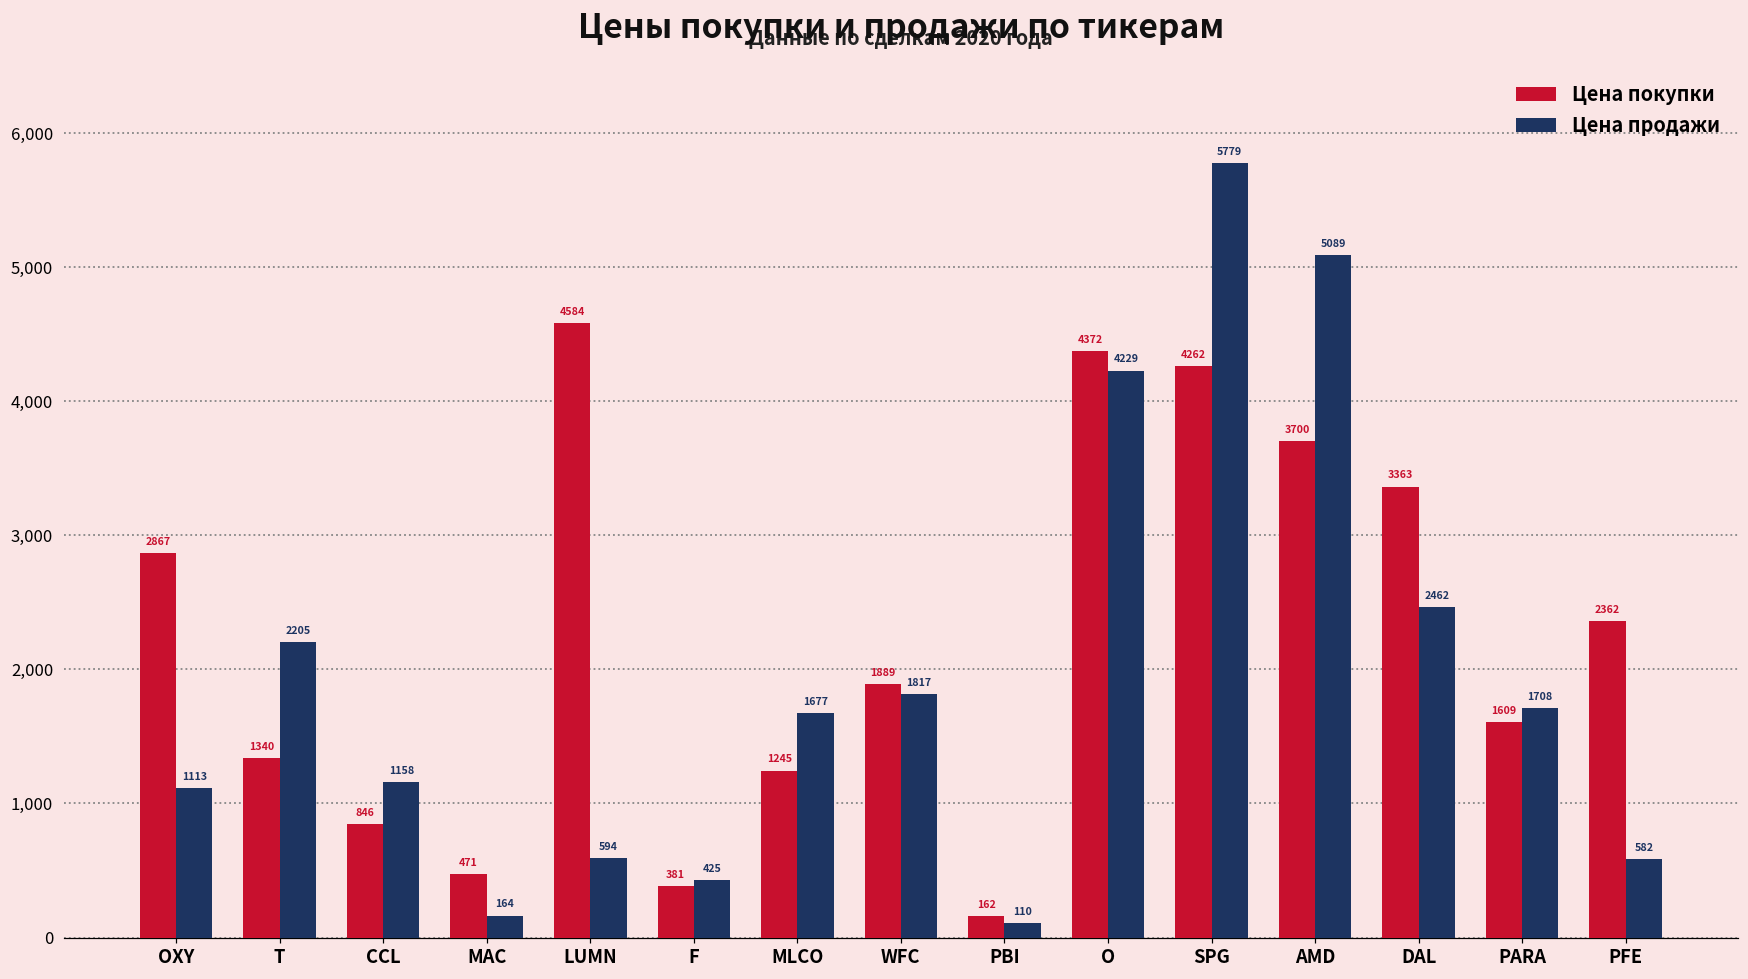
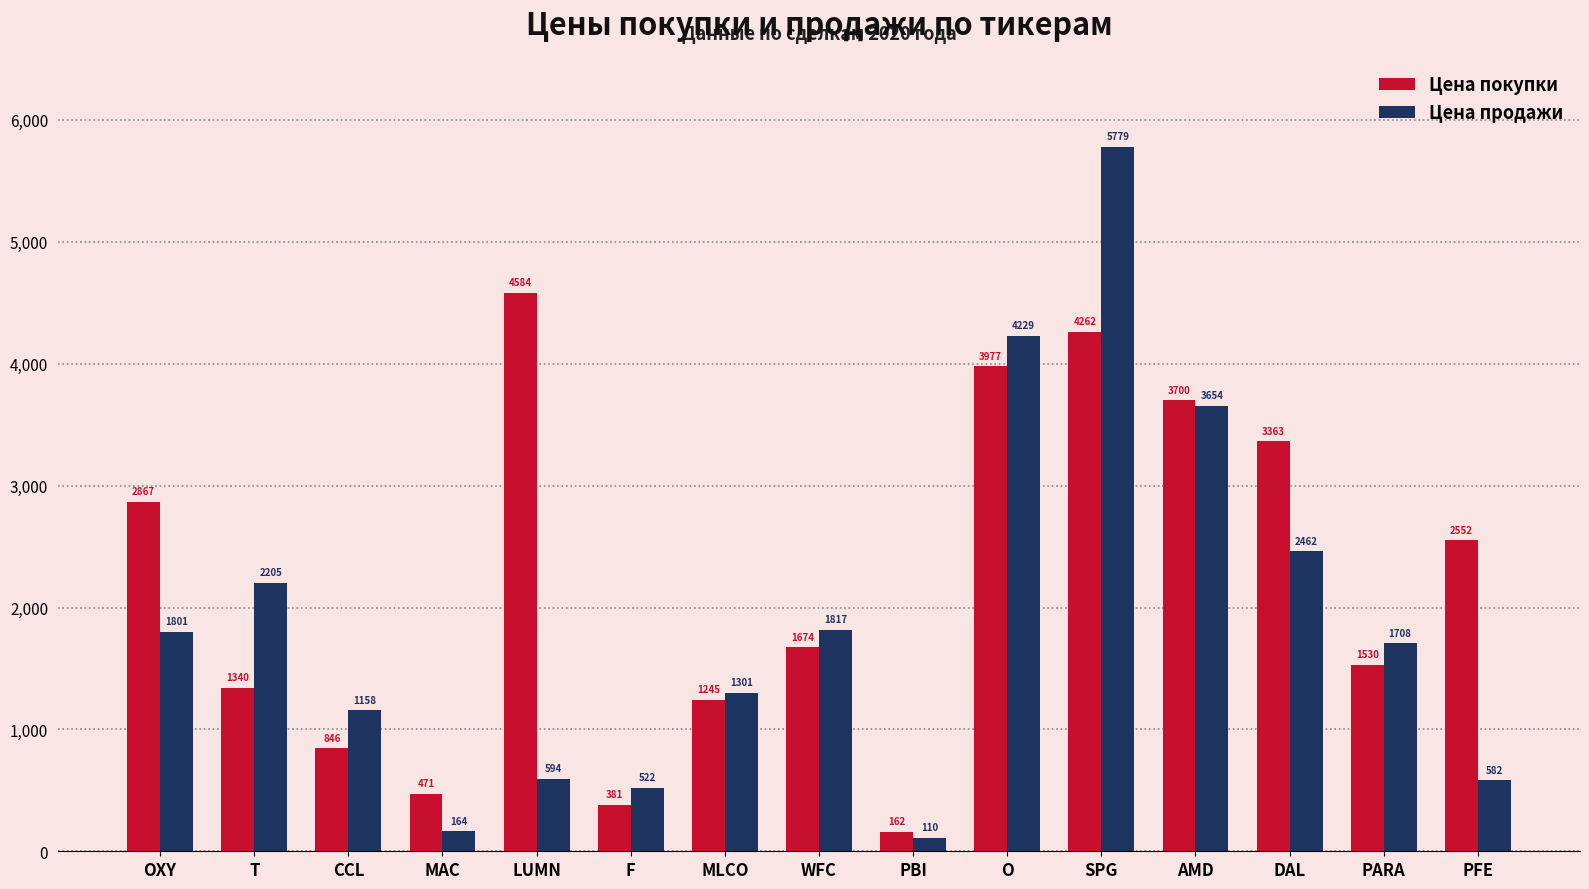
  {
    "Цена покупки": {
      "OXY": 2867,
      "T": 1340,
      "CCL": 846,
      "MAC": 471,
      "LUMN": 4584,
      "F": 381,
      "MLCO": 1245,
-     "WFC": 1889,
+     "WFC": 1674,
      "PBI": 162,
-     "O": 4372,
+     "O": 3977,
      "SPG": 4262,
      "AMD": 3700,
      "DAL": 3363,
-     "PARA": 1609,
-     "PFE": 2362
+     "PARA": 1530,
+     "PFE": 2552
    },
    "Цена продажи": {
-     "OXY": 1113,
+     "OXY": 1801,
      "T": 2205,
      "CCL": 1158,
      "MAC": 164,
      "LUMN": 594,
-     "F": 425,
-     "MLCO": 1677,
+     "F": 522,
+     "MLCO": 1301,
      "WFC": 1817,
      "PBI": 110,
      "O": 4229,
      "SPG": 5779,
-     "AMD": 5089,
+     "AMD": 3654,
      "DAL": 2462,
      "PARA": 1708,
      "PFE": 582
    }
  }
